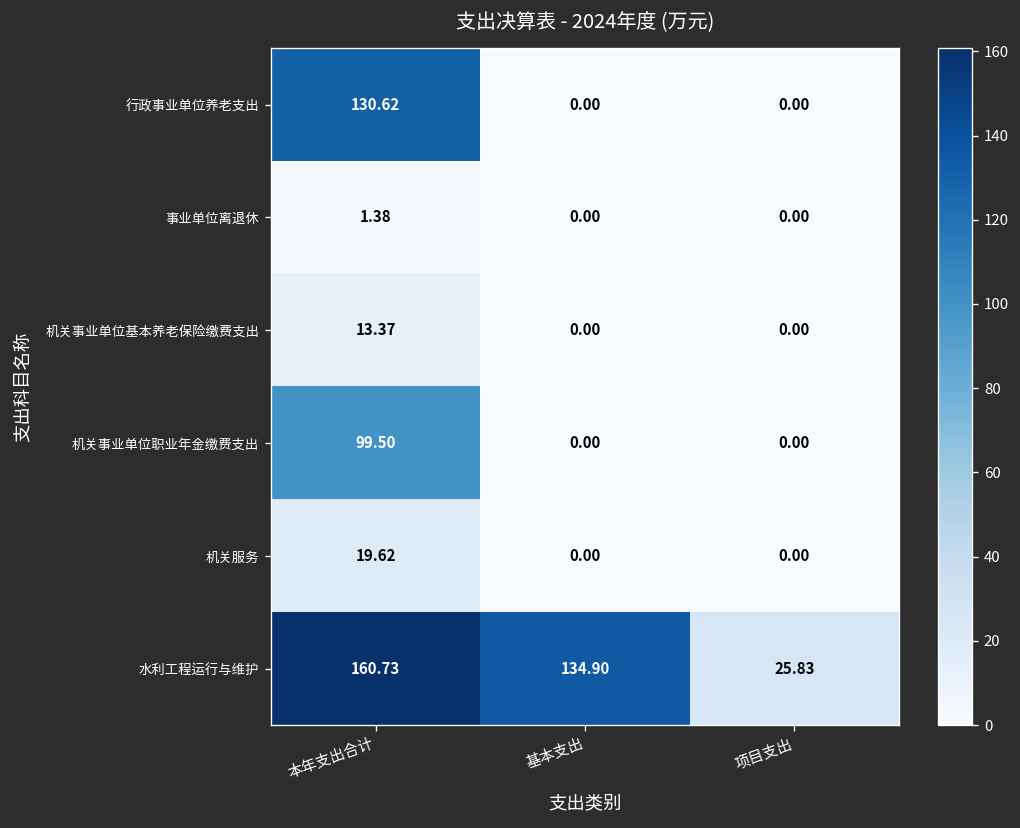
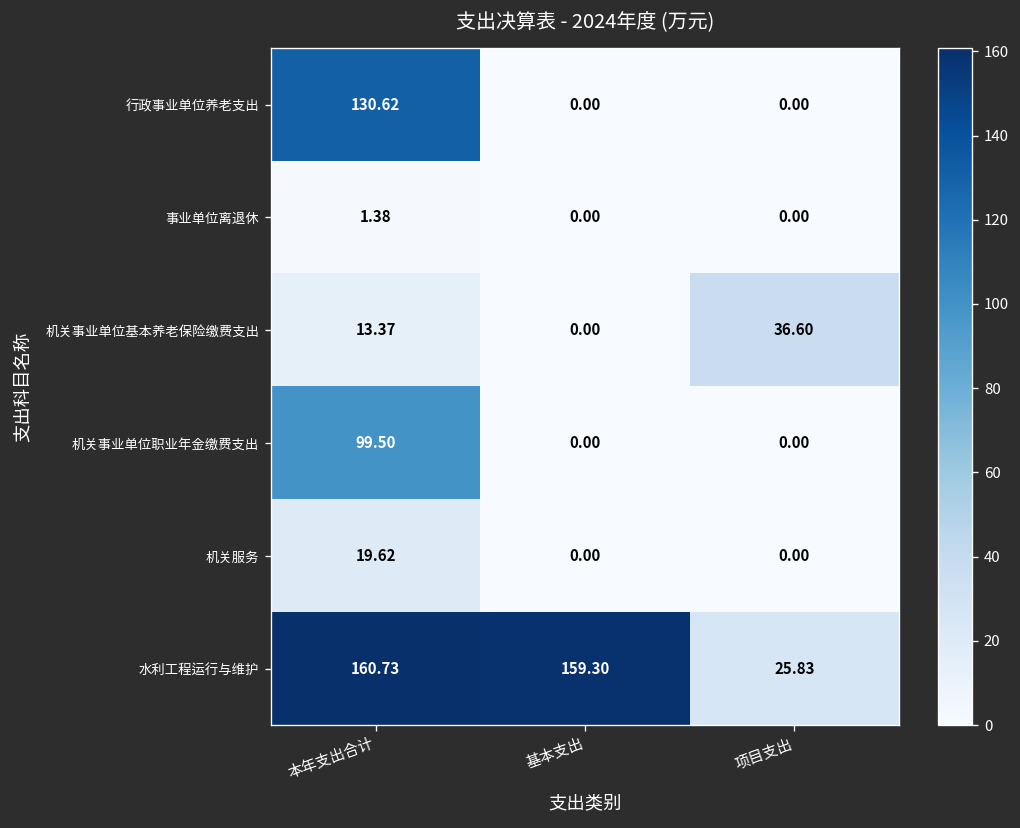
  {
    "行政事业单位养老支出": {
      "本年支出合计": 130.62,
      "基本支出": 0.00,
      "项目支出": 0.00
    },
    "事业单位离退休": {
      "本年支出合计": 1.38,
      "基本支出": 0.00,
      "项目支出": 0.00
    },
    "机关事业单位基本养老保险缴费支出": {
      "本年支出合计": 13.37,
      "基本支出": 0.00,
-     "项目支出": 0.00
+     "项目支出": 36.60
    },
    "机关事业单位职业年金缴费支出": {
      "本年支出合计": 99.50,
      "基本支出": 0.00,
      "项目支出": 0.00
    },
    "机关服务": {
      "本年支出合计": 19.62,
      "基本支出": 0.00,
      "项目支出": 0.00
    },
    "水利工程运行与维护": {
      "本年支出合计": 160.73,
-     "基本支出": 134.90,
+     "基本支出": 159.30,
      "项目支出": 25.83
    }
  }
